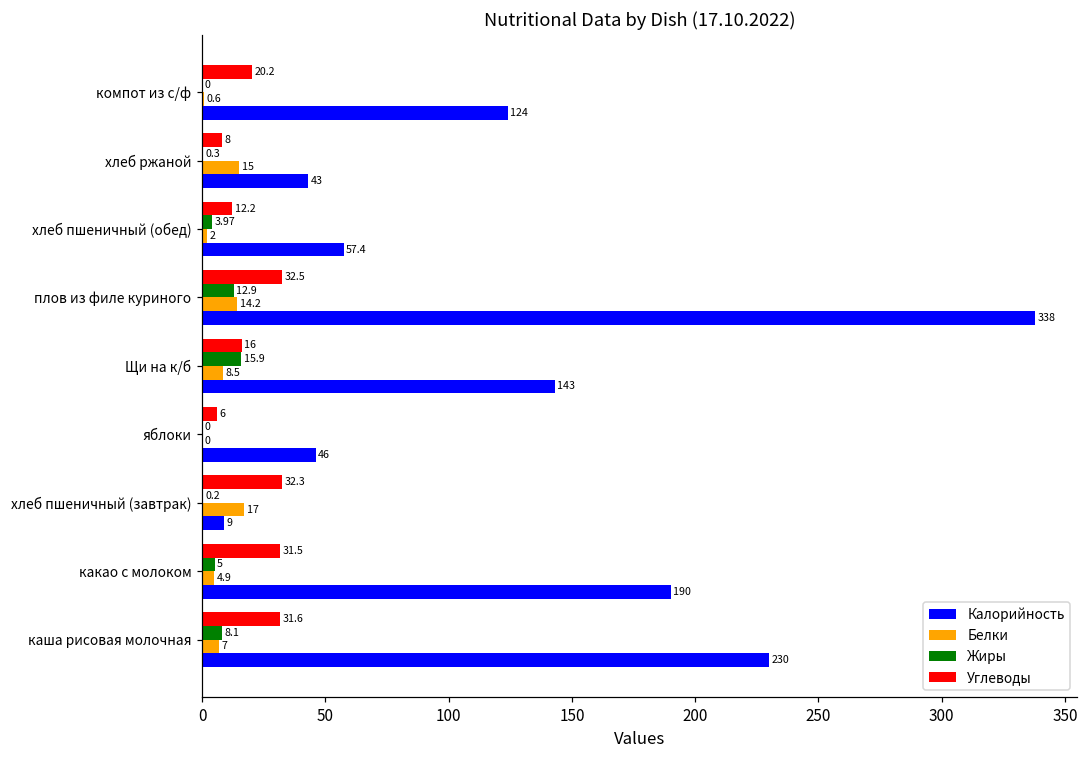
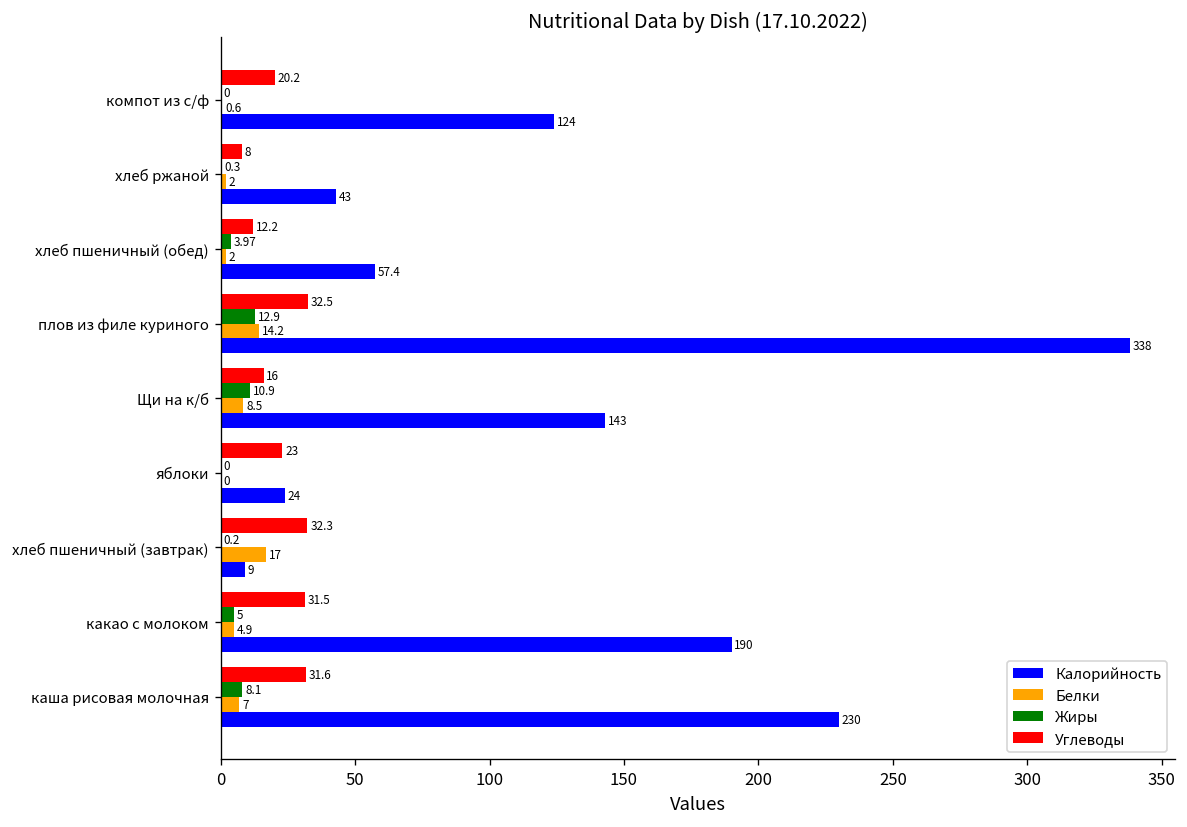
  {
    "Калорийность": {
      "компот из с/ф": 124,
      "хлеб ржаной": 43,
      "хлеб пшеничный (обед)": 57.4,
      "плов из филе куриного": 338,
      "Щи на к/б": 143,
-     "яблоки": 46,
+     "яблоки": 24,
      "хлеб пшеничный (завтрак)": 9,
      "какао с молоком": 190,
      "каша рисовая молочная": 230
    },
    "Белки": {
      "компот из с/ф": 0.6,
-     "хлеб ржаной": 15,
+     "хлеб ржаной": 2,
      "хлеб пшеничный (обед)": 2,
      "плов из филе куриного": 14.2,
      "Щи на к/б": 8.5,
      "яблоки": 0,
      "хлеб пшеничный (завтрак)": 17,
      "какао с молоком": 4.9,
      "каша рисовая молочная": 7
    },
    "Жиры": {
      "компот из с/ф": 0,
      "хлеб ржаной": 0.3,
      "хлеб пшеничный (обед)": 3.97,
      "плов из филе куриного": 12.9,
-     "Щи на к/б": 15.9,
+     "Щи на к/б": 10.9,
      "яблоки": 0,
      "хлеб пшеничный (завтрак)": 0.2,
      "какао с молоком": 5,
      "каша рисовая молочная": 8.1
    },
    "Углеводы": {
      "компот из с/ф": 20.2,
      "хлеб ржаной": 8,
      "хлеб пшеничный (обед)": 12.2,
      "плов из филе куриного": 32.5,
      "Щи на к/б": 16,
-     "яблоки": 6,
+     "яблоки": 23,
      "хлеб пшеничный (завтрак)": 32.3,
      "какао с молоком": 31.5,
      "каша рисовая молочная": 31.6
    }
  }
